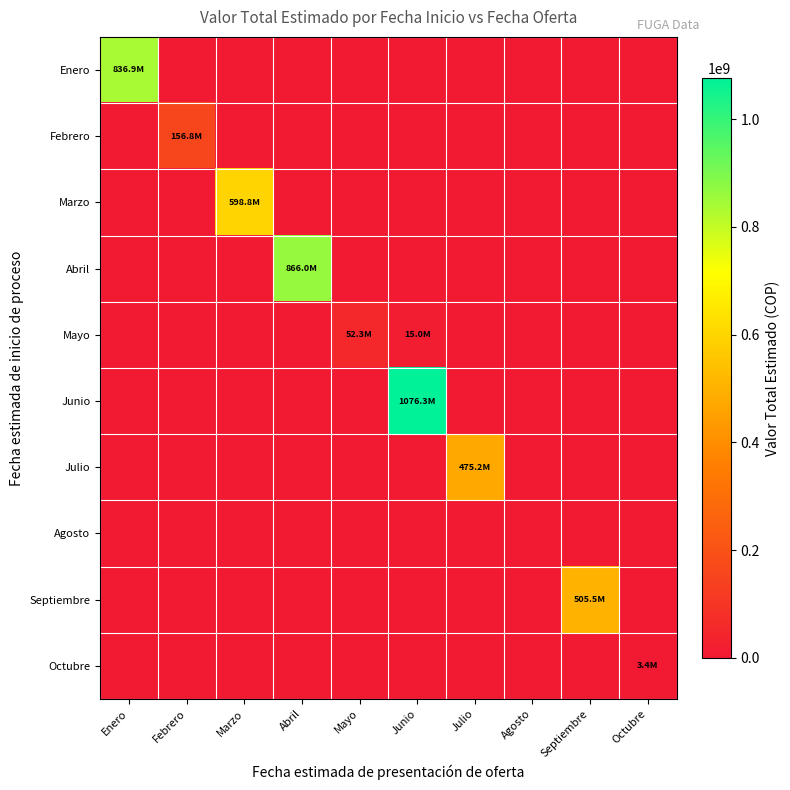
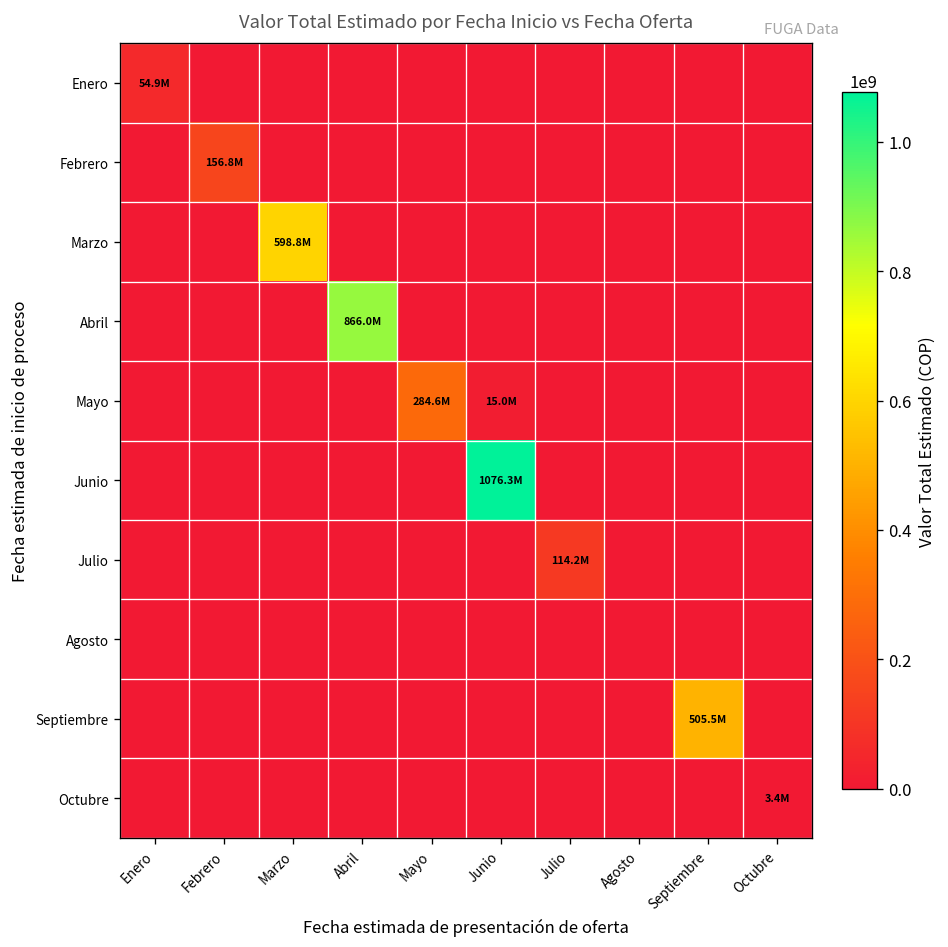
  {
    "Enero": {
-     "Enero": "836.9M"
+     "Enero": "54.9M"
    },
    "Febrero": {
      "Febrero": "156.8M"
    },
    "Marzo": {
      "Marzo": "598.8M"
    },
    "Abril": {
      "Abril": "866.0M"
    },
    "Mayo": {
-     "Mayo": "52.3M",
+     "Mayo": "284.6M",
      "Junio": "15.0M"
    },
    "Junio": {
      "Junio": "1076.3M"
    },
    "Julio": {
-     "Julio": "475.2M"
+     "Julio": "114.2M"
    },
    "Septiembre": {
      "Septiembre": "505.5M"
    },
    "Octubre": {
      "Octubre": "3.4M"
    }
  }
